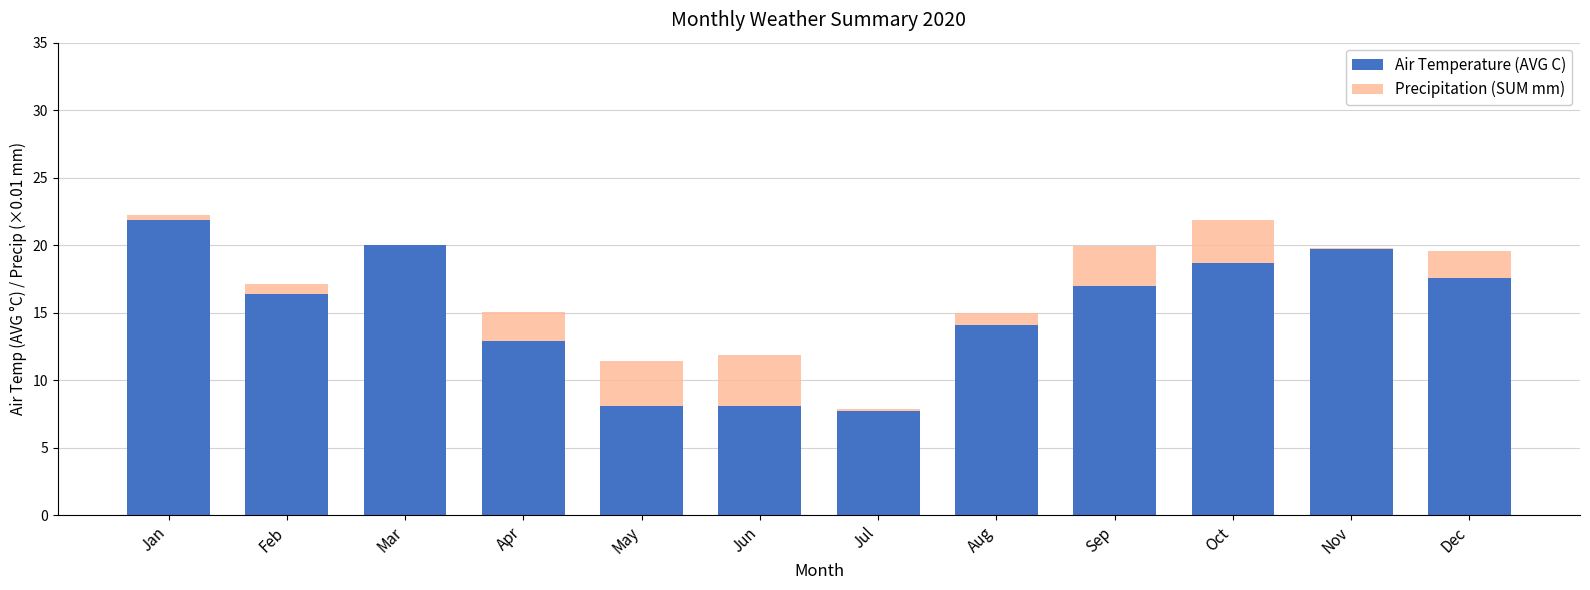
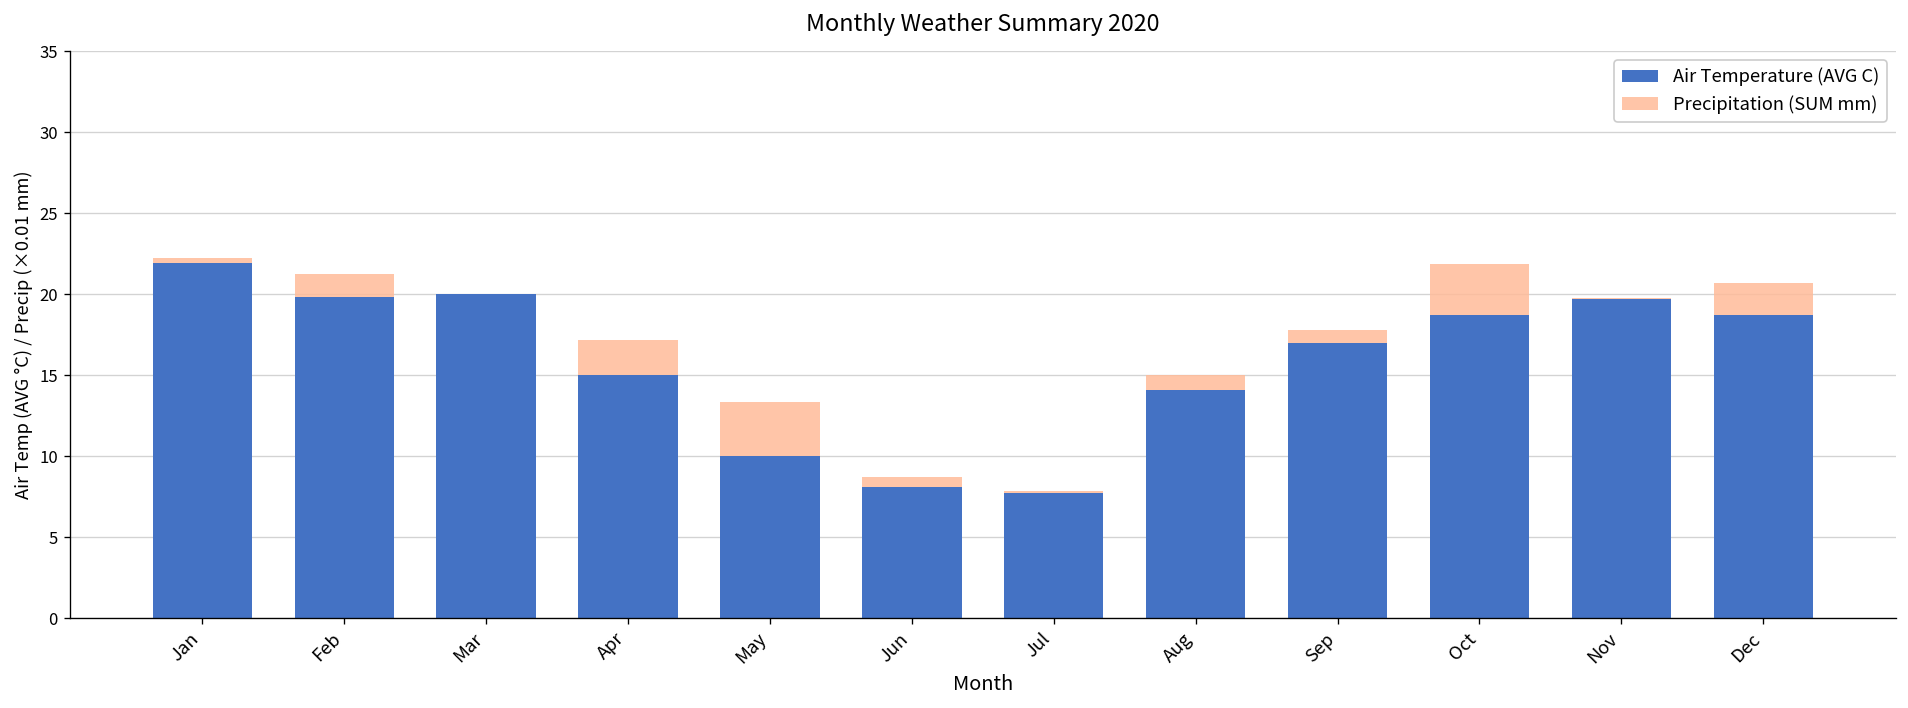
  {
    "Air Temperature (AVG C)": {
      "Jan": 21.9,
-     "Feb": 16.4,
+     "Feb": 19.8,
      "Mar": 20.0,
-     "Apr": 12.9,
-     "May": 8.1,
+     "Apr": 15.0,
+     "May": 10.0,
      "Jun": 8.1,
      "Jul": 7.7,
      "Aug": 14.1,
      "Sep": 17.0,
      "Oct": 18.7,
      "Nov": 19.7,
-     "Dec": 17.6
+     "Dec": 18.7
    },
    "Precipitation (SUM mm)": {
      "Jan": 0.3,
-     "Feb": 0.7,
+     "Feb": 1.5,
      "Apr": 2.2,
      "May": 3.3,
-     "Jun": 3.7,
+     "Jun": 0.6,
      "Aug": 0.9,
-     "Sep": 3.0,
+     "Sep": 0.8,
      "Oct": 3.2,
      "Dec": 2.0
    }
  }
